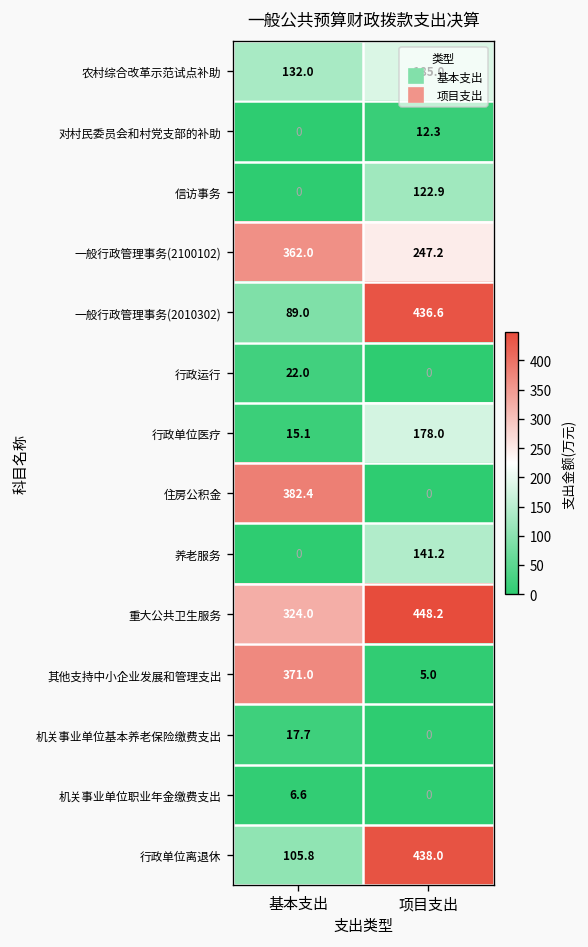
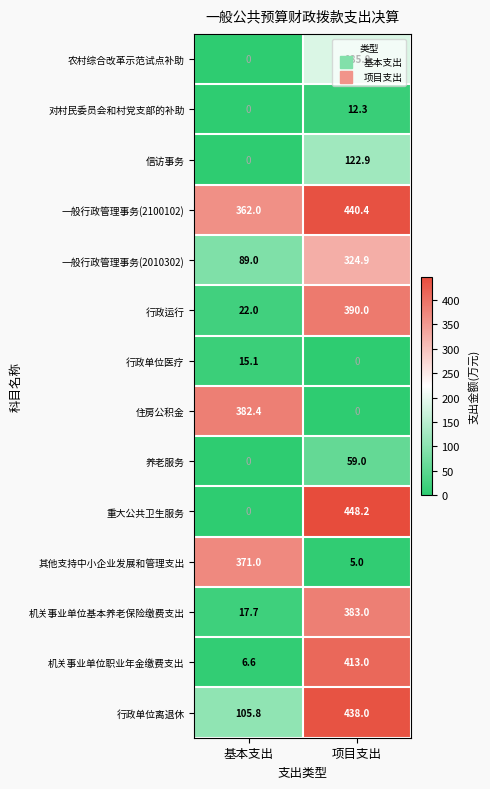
  {
    "农村综合改革示范试点补助": {
-     "基本支出": 132.0
+     "基本支出": 0
    },
    "对村民委员会和村党支部的补助": {
      "基本支出": 0,
      "项目支出": 12.3
    },
    "信访事务": {
      "基本支出": 0,
      "项目支出": 122.9
    },
    "一般行政管理事务(2100102)": {
      "基本支出": 362.0,
-     "项目支出": 247.2
+     "项目支出": 440.4
    },
    "一般行政管理事务(2010302)": {
      "基本支出": 89.0,
-     "项目支出": 436.6
+     "项目支出": 324.9
    },
    "行政运行": {
      "基本支出": 22.0,
-     "项目支出": 0
+     "项目支出": 390.0
    },
    "行政单位医疗": {
      "基本支出": 15.1,
-     "项目支出": 178.0
+     "项目支出": 0
    },
    "住房公积金": {
      "基本支出": 382.4,
      "项目支出": 0
    },
    "养老服务": {
      "基本支出": 0,
-     "项目支出": 141.2
+     "项目支出": 59.0
    },
    "重大公共卫生服务": {
-     "基本支出": 324.0,
+     "基本支出": 0,
      "项目支出": 448.2
    },
    "其他支持中小企业发展和管理支出": {
      "基本支出": 371.0,
      "项目支出": 5.0
    },
    "机关事业单位基本养老保险缴费支出": {
      "基本支出": 17.7,
-     "项目支出": 0
+     "项目支出": 383.0
    },
    "机关事业单位职业年金缴费支出": {
      "基本支出": 6.6,
-     "项目支出": 0
+     "项目支出": 413.0
    },
    "行政单位离退休": {
      "基本支出": 105.8,
      "项目支出": 438.0
    }
  }
